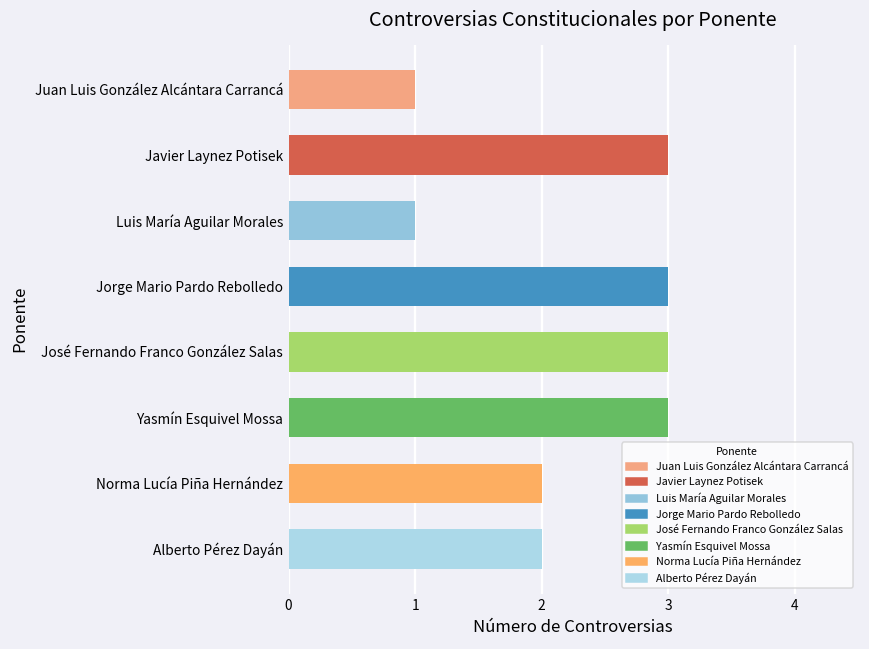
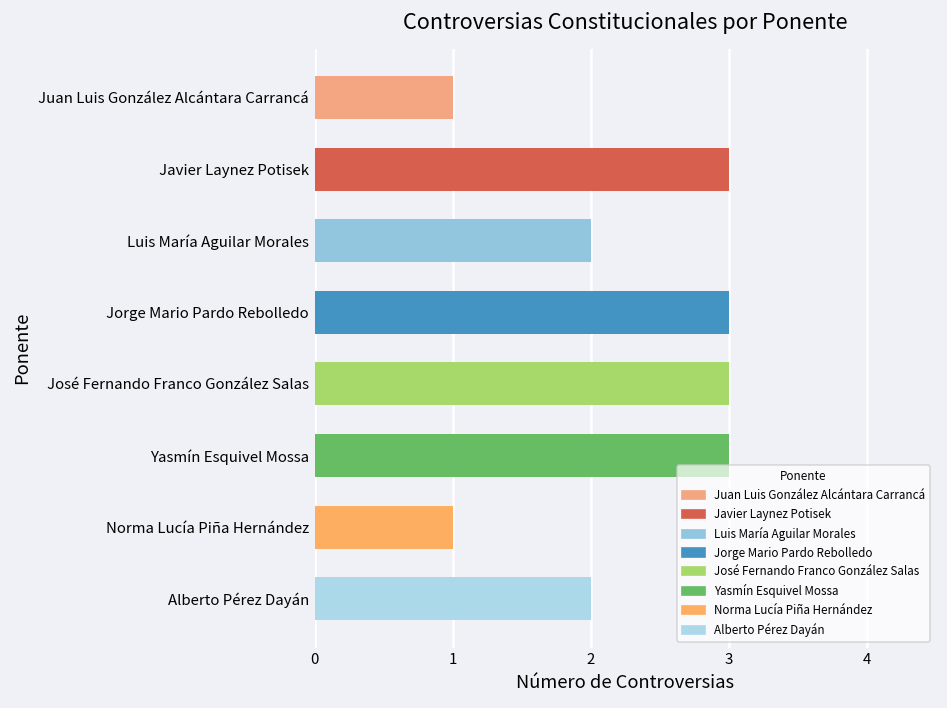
  {
    "Juan Luis González Alcántara Carrancá": 1,
    "Javier Laynez Potisek": 3,
-   "Luis María Aguilar Morales": 1,
+   "Luis María Aguilar Morales": 2,
    "Jorge Mario Pardo Rebolledo": 3,
    "José Fernando Franco González Salas": 3,
    "Yasmín Esquivel Mossa": 3,
-   "Norma Lucía Piña Hernández": 2,
+   "Norma Lucía Piña Hernández": 1,
    "Alberto Pérez Dayán": 2
  }
